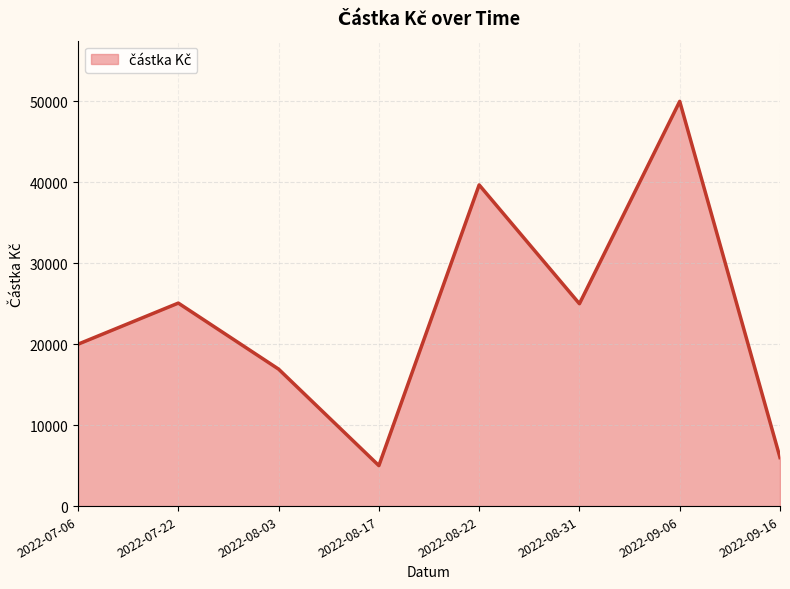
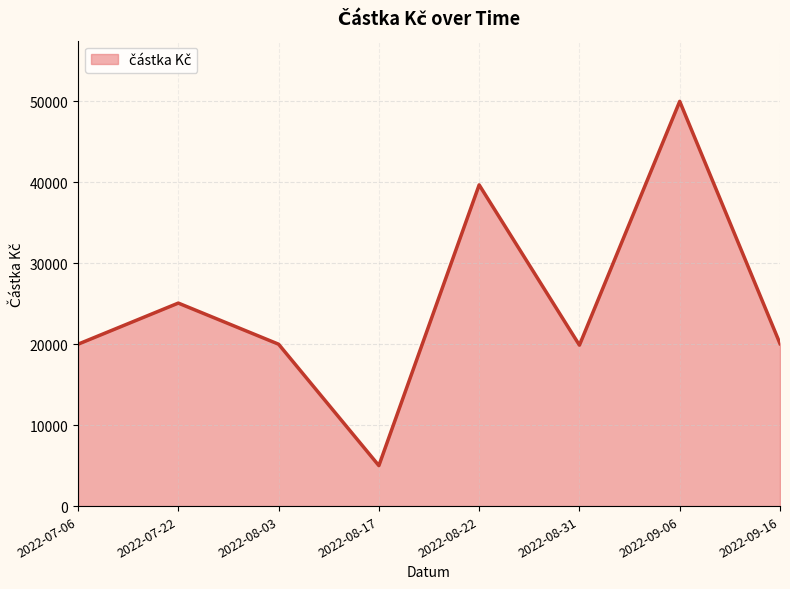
  {
    "2022-07-06": 20000,
    "2022-07-22": 25000,
-   "2022-08-03": 17000,
+   "2022-08-03": 20000,
    "2022-08-17": 5000,
    "2022-08-22": 40000,
-   "2022-08-31": 25000,
+   "2022-08-31": 20000,
    "2022-09-06": 50000,
-   "2022-09-16": 6000
+   "2022-09-16": 20000
  }
